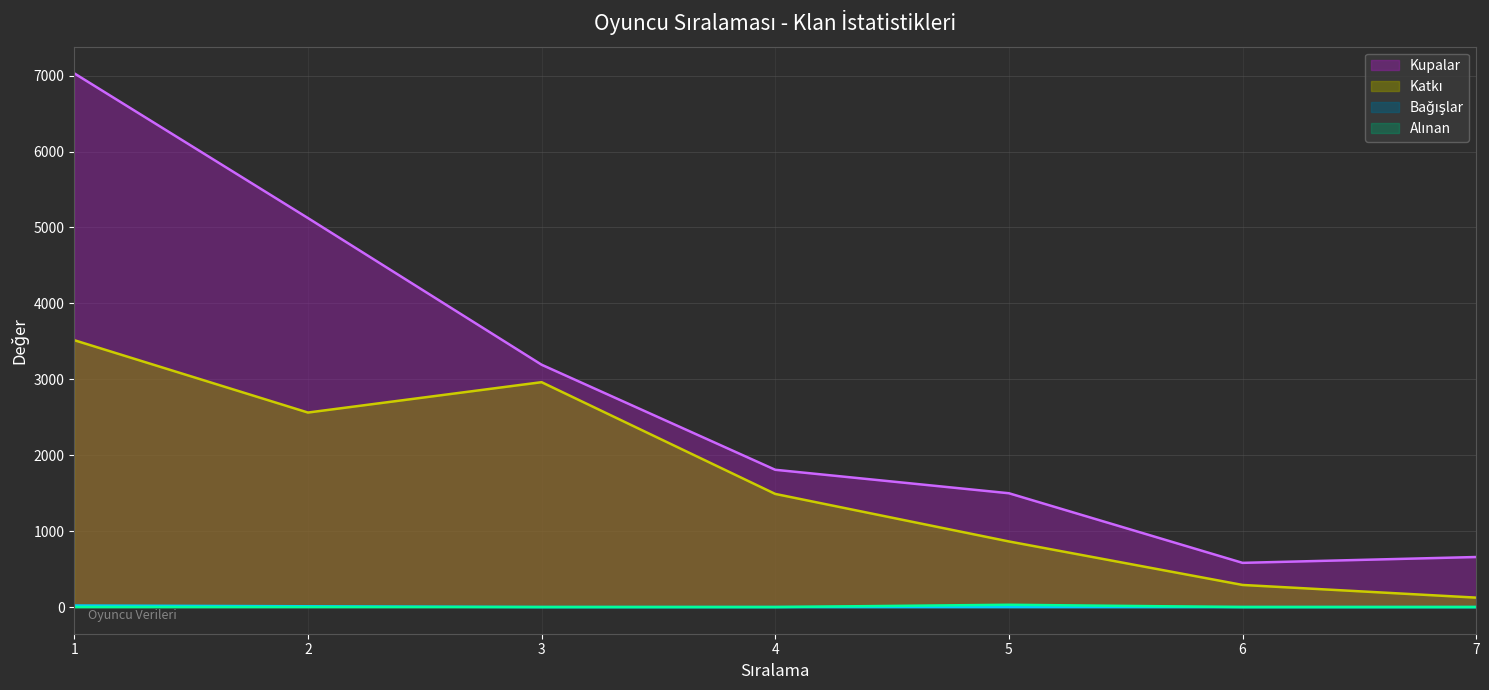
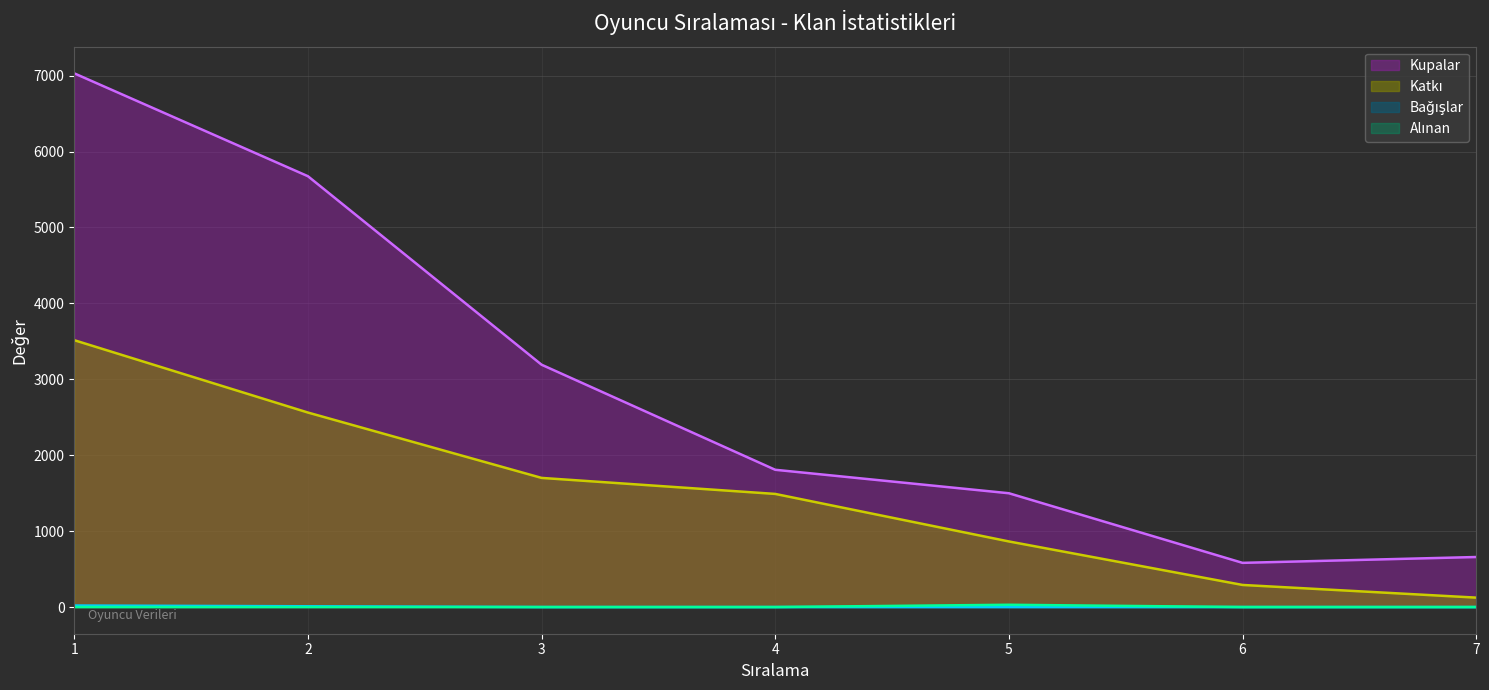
  {
    "Kupalar": {
      "1": 7000,
-     "2": 5100,
+     "2": 5700,
      "3": 3200,
      "4": 1800,
      "5": 1500,
      "6": 600,
      "7": 700
    },
    "Katkı": {
      "1": 3500,
      "2": 2600,
-     "3": 3000,
+     "3": 1700,
      "4": 1500,
      "5": 900,
      "6": 300,
      "7": 100
    }
  }
